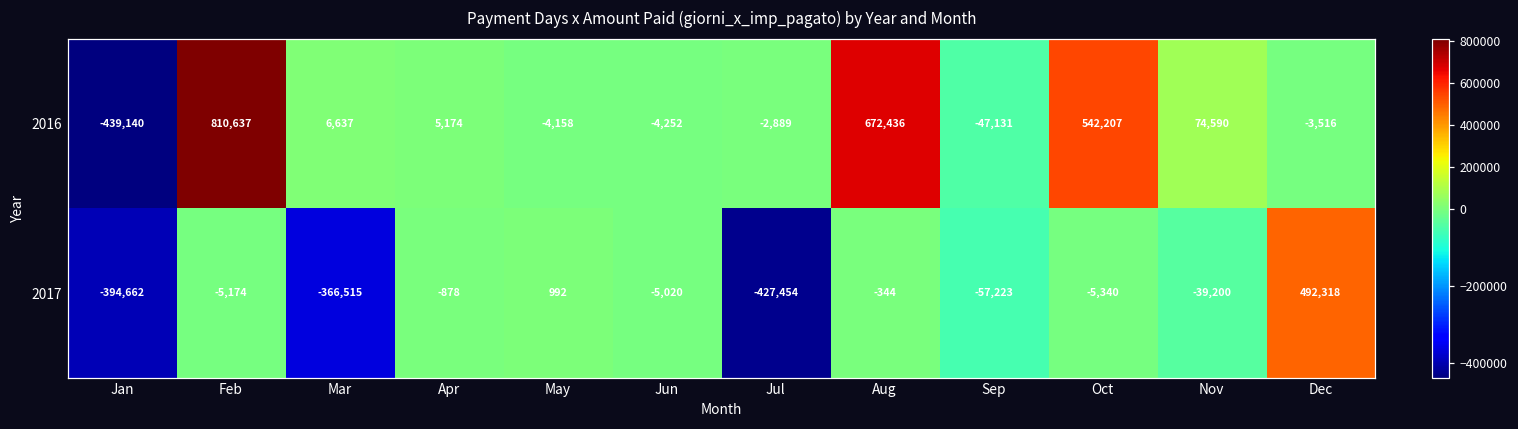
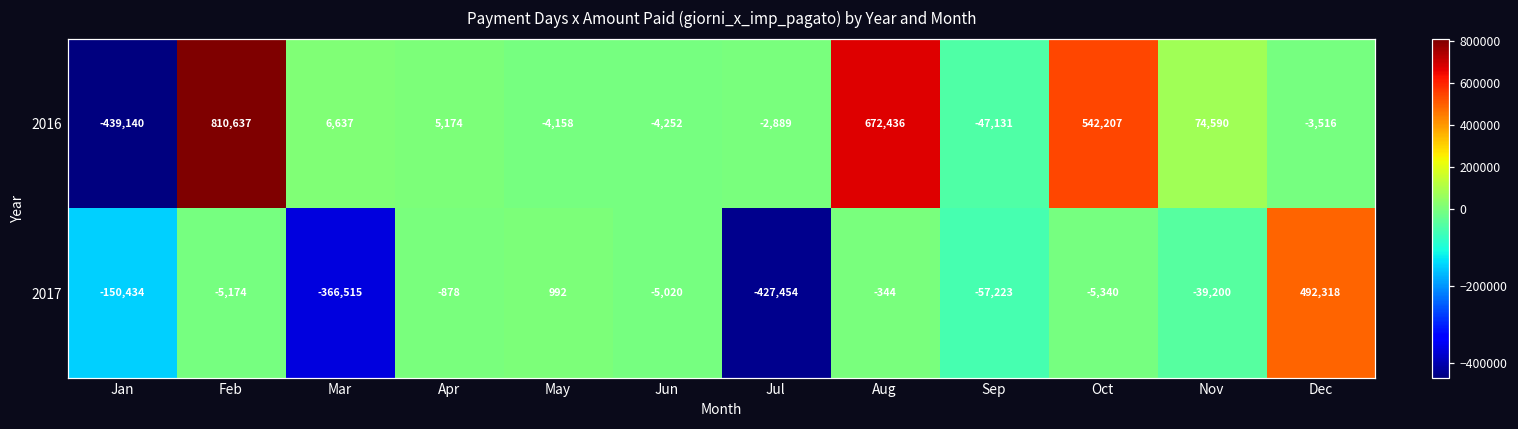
  {
    "2016": {
      "Jan": "-439,140",
      "Feb": "810,637",
      "Mar": "6,637",
      "Apr": "5,174",
      "May": "-4,158",
      "Jun": "-4,252",
      "Jul": "-2,889",
      "Aug": "672,436",
      "Sep": "-47,131",
      "Oct": "542,207",
      "Nov": "74,590",
      "Dec": "-3,516"
    },
    "2017": {
-     "Jan": "-394,662",
+     "Jan": "-150,434",
      "Feb": "-5,174",
      "Mar": "-366,515",
      "Apr": "-878",
      "May": "992",
      "Jun": "-5,020",
      "Jul": "-427,454",
      "Aug": "-344",
      "Sep": "-57,223",
      "Oct": "-5,340",
      "Nov": "-39,200",
      "Dec": "492,318"
    }
  }
